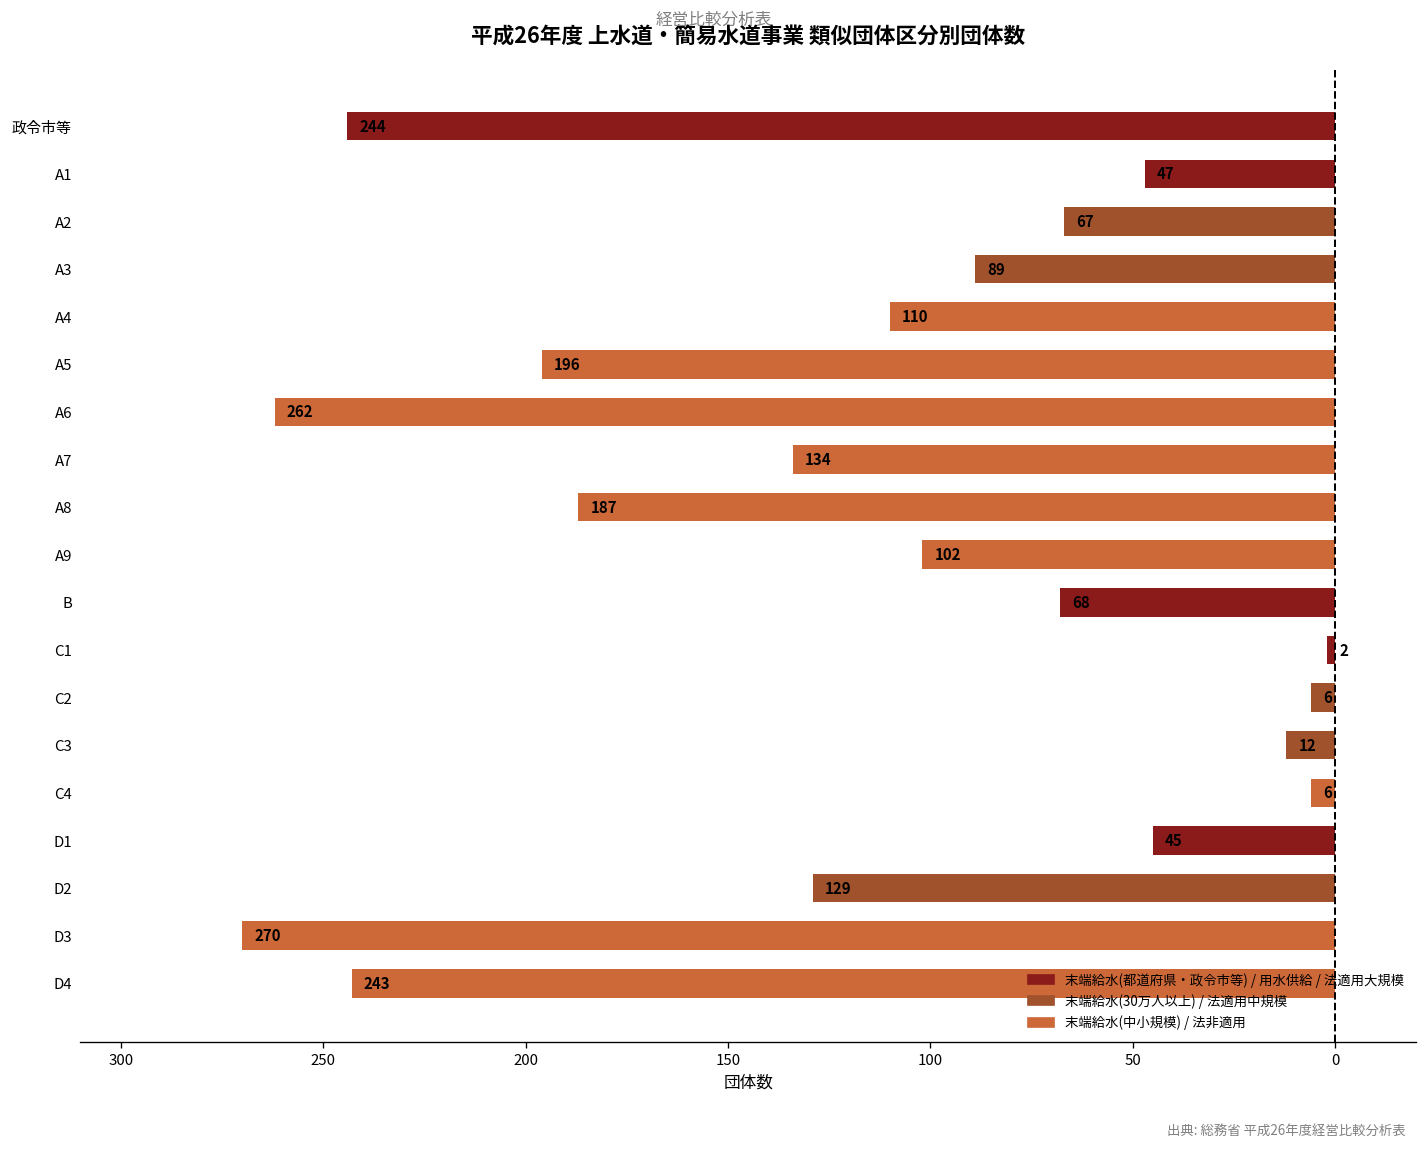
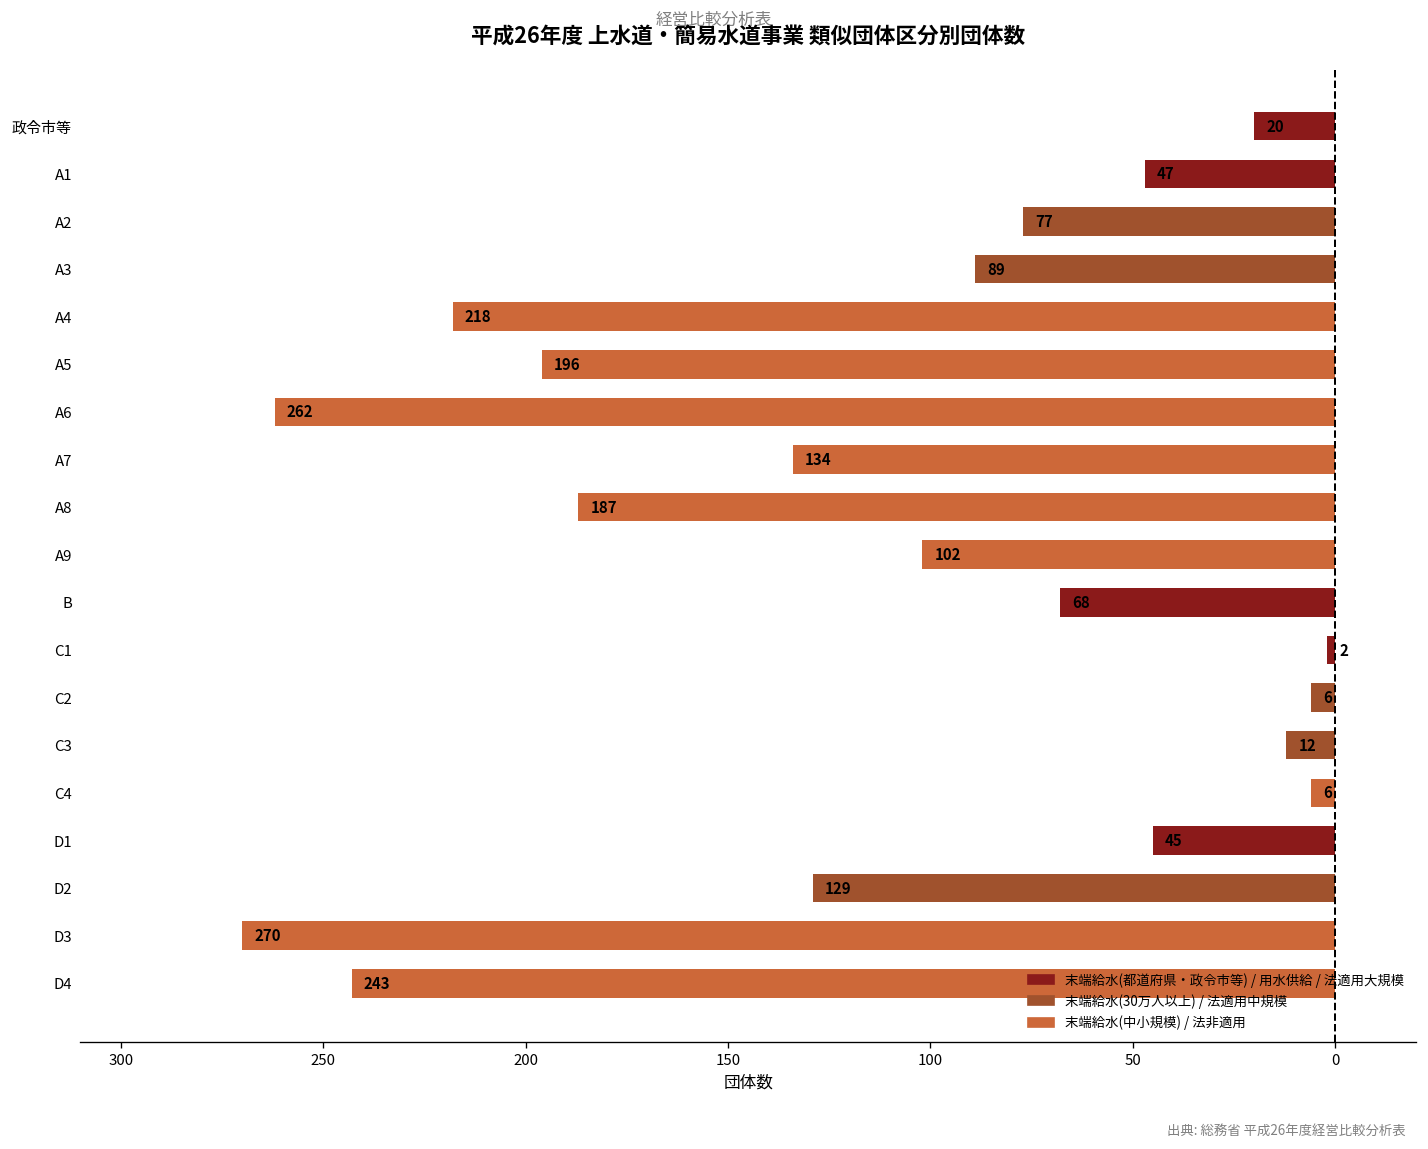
  {
-   "政令市等": 244,
-   "A2": 67,
-   "A4": 110
+   "政令市等": 20,
+   "A2": 77,
+   "A4": 218
  }
